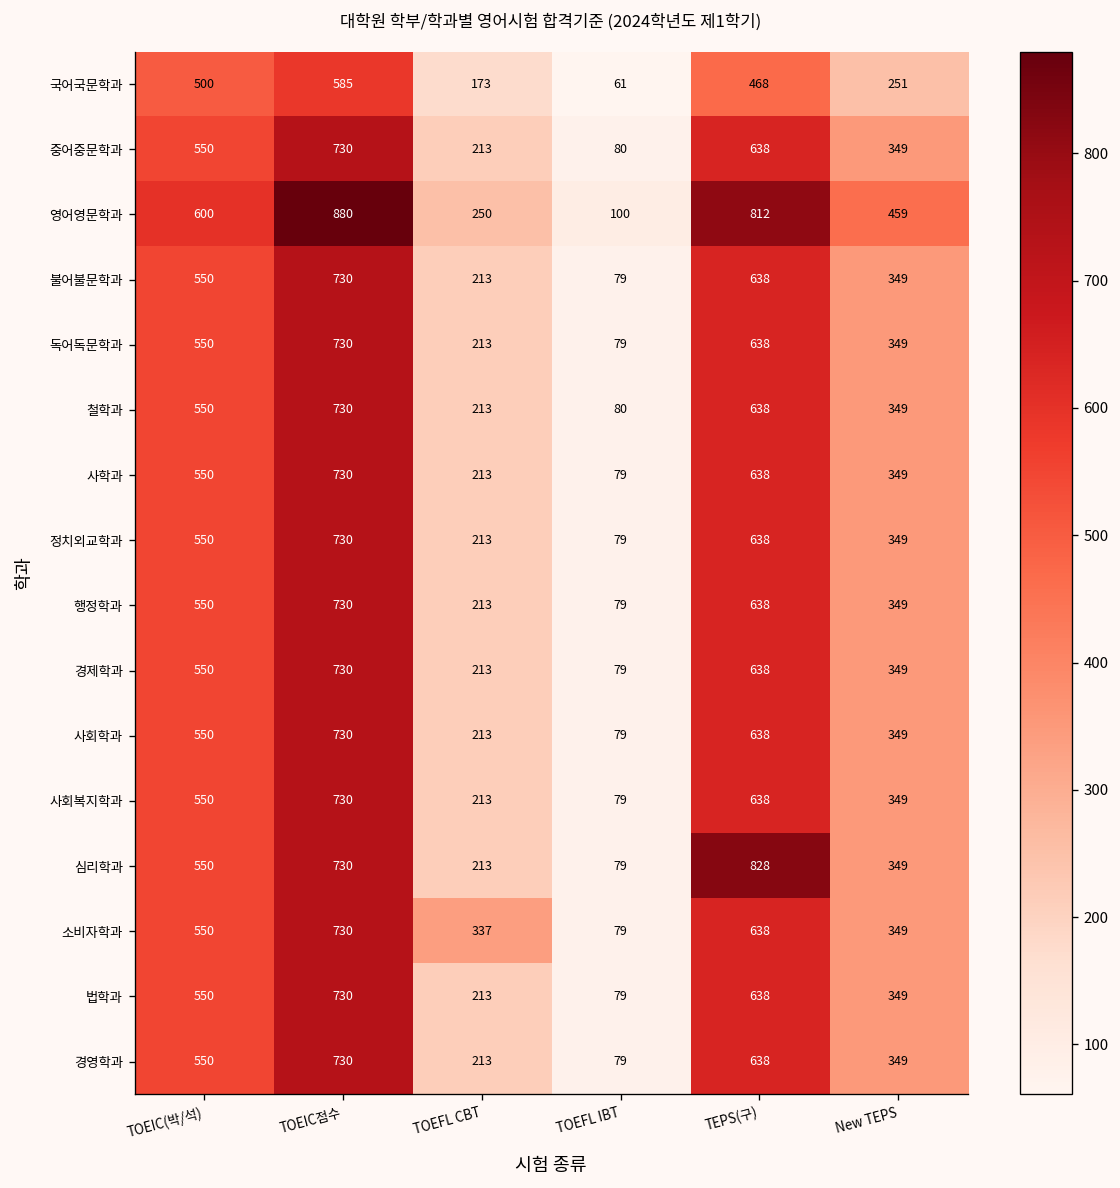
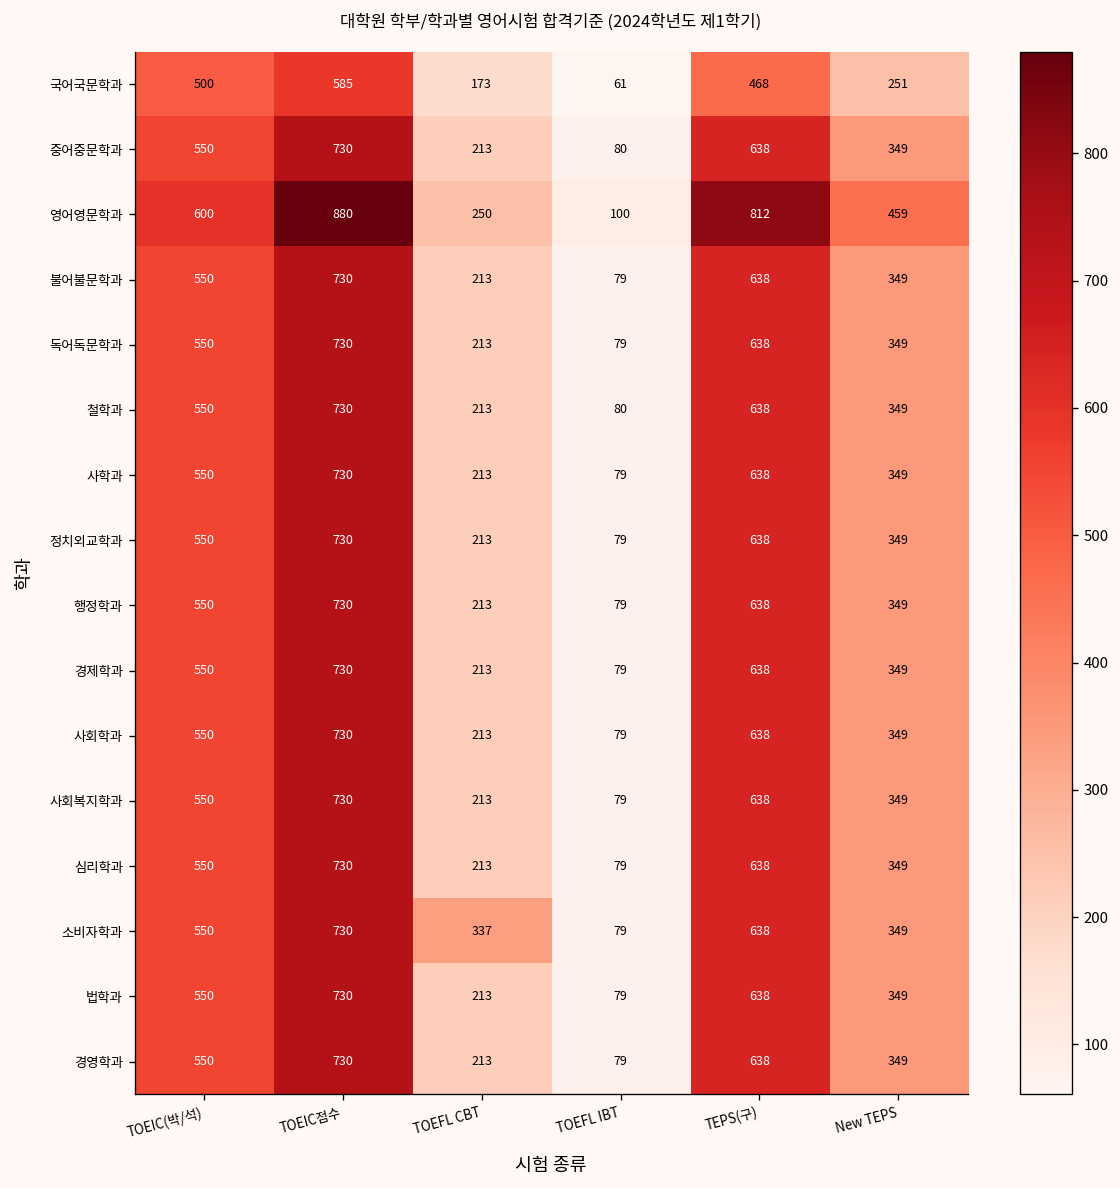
  {
    "국어국문학과": {
      "TOEIC(박/석)": 500,
      "TOEIC점수": 585,
      "TOEFL CBT": 173,
      "TOEFL IBT": 61,
      "TEPS(구)": 468,
      "New TEPS": 251
    },
    "중어중문학과": {
      "TOEIC(박/석)": 550,
      "TOEIC점수": 730,
      "TOEFL CBT": 213,
      "TOEFL IBT": 80,
      "TEPS(구)": 638,
      "New TEPS": 349
    },
    "영어영문학과": {
      "TOEIC(박/석)": 600,
      "TOEIC점수": 880,
      "TOEFL CBT": 250,
      "TOEFL IBT": 100,
      "TEPS(구)": 812,
      "New TEPS": 459
    },
    "불어불문학과": {
      "TOEIC(박/석)": 550,
      "TOEIC점수": 730,
      "TOEFL CBT": 213,
      "TOEFL IBT": 79,
      "TEPS(구)": 638,
      "New TEPS": 349
    },
    "독어독문학과": {
      "TOEIC(박/석)": 550,
      "TOEIC점수": 730,
      "TOEFL CBT": 213,
      "TOEFL IBT": 79,
      "TEPS(구)": 638,
      "New TEPS": 349
    },
    "철학과": {
      "TOEIC(박/석)": 550,
      "TOEIC점수": 730,
      "TOEFL CBT": 213,
      "TOEFL IBT": 80,
      "TEPS(구)": 638,
      "New TEPS": 349
    },
    "사학과": {
      "TOEIC(박/석)": 550,
      "TOEIC점수": 730,
      "TOEFL CBT": 213,
      "TOEFL IBT": 79,
      "TEPS(구)": 638,
      "New TEPS": 349
    },
    "정치외교학과": {
      "TOEIC(박/석)": 550,
      "TOEIC점수": 730,
      "TOEFL CBT": 213,
      "TOEFL IBT": 79,
      "TEPS(구)": 638,
      "New TEPS": 349
    },
    "행정학과": {
      "TOEIC(박/석)": 550,
      "TOEIC점수": 730,
      "TOEFL CBT": 213,
      "TOEFL IBT": 79,
      "TEPS(구)": 638,
      "New TEPS": 349
    },
    "경제학과": {
      "TOEIC(박/석)": 550,
      "TOEIC점수": 730,
      "TOEFL CBT": 213,
      "TOEFL IBT": 79,
      "TEPS(구)": 638,
      "New TEPS": 349
    },
    "사회학과": {
      "TOEIC(박/석)": 550,
      "TOEIC점수": 730,
      "TOEFL CBT": 213,
      "TOEFL IBT": 79,
      "TEPS(구)": 638,
      "New TEPS": 349
    },
    "사회복지학과": {
      "TOEIC(박/석)": 550,
      "TOEIC점수": 730,
      "TOEFL CBT": 213,
      "TOEFL IBT": 79,
      "TEPS(구)": 638,
      "New TEPS": 349
    },
    "심리학과": {
      "TOEIC(박/석)": 550,
      "TOEIC점수": 730,
      "TOEFL CBT": 213,
      "TOEFL IBT": 79,
-     "TEPS(구)": 828,
+     "TEPS(구)": 638,
      "New TEPS": 349
    },
    "소비자학과": {
      "TOEIC(박/석)": 550,
      "TOEIC점수": 730,
      "TOEFL CBT": 337,
      "TOEFL IBT": 79,
      "TEPS(구)": 638,
      "New TEPS": 349
    },
    "법학과": {
      "TOEIC(박/석)": 550,
      "TOEIC점수": 730,
      "TOEFL CBT": 213,
      "TOEFL IBT": 79,
      "TEPS(구)": 638,
      "New TEPS": 349
    },
    "경영학과": {
      "TOEIC(박/석)": 550,
      "TOEIC점수": 730,
      "TOEFL CBT": 213,
      "TOEFL IBT": 79,
      "TEPS(구)": 638,
      "New TEPS": 349
    }
  }
